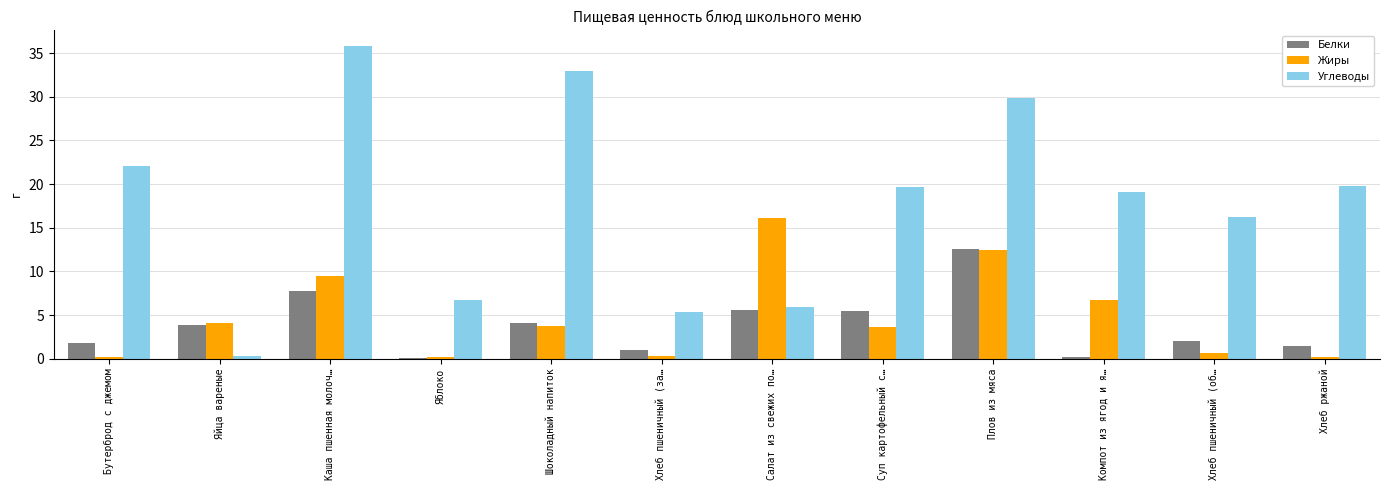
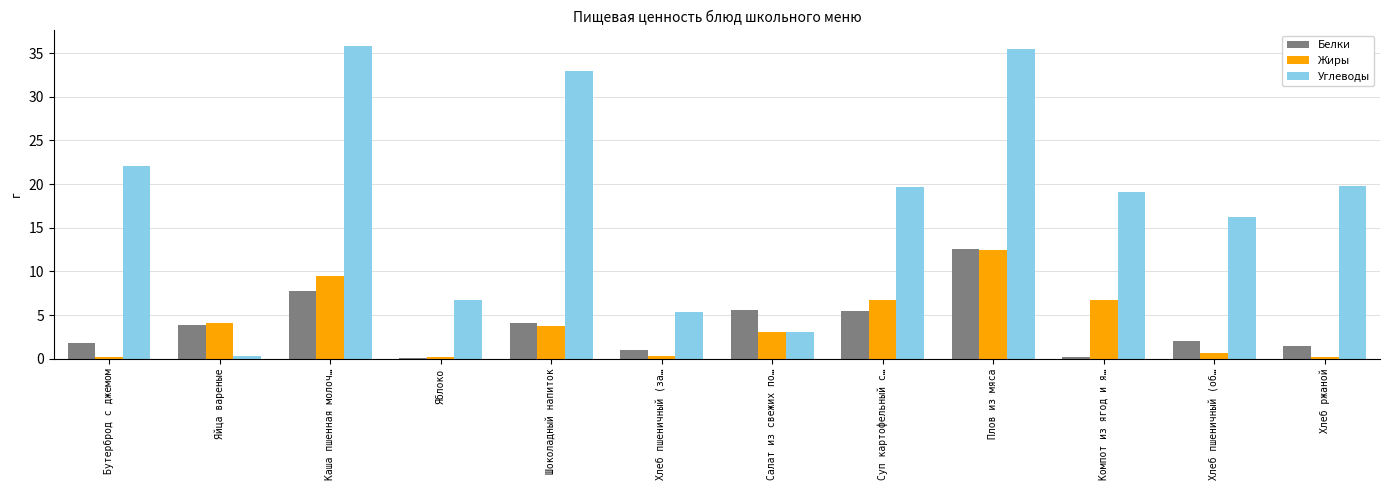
  {
    "Белки": {
      "Бутерброд с джемом": 2,
      "Яйца вареные": 4,
      "Каша пшенная молоч…": 8,
      "Шоколадный напиток": 4,
      "Хлеб пшеничный (за…": 1,
      "Салат из свежих по…": 6,
      "Суп картофельный с…": 6,
      "Плов из мяса": 13,
      "Хлеб пшеничный (об…": 2,
      "Хлеб ржаной": 1
    },
    "Жиры": {
      "Яйца вареные": 4,
      "Каша пшенная молоч…": 10,
      "Шоколадный напиток": 4,
      "Хлеб пшеничный (за…": 0,
-     "Салат из свежих по…": 16,
-     "Суп картофельный с…": 4,
+     "Салат из свежих по…": 3,
+     "Суп картофельный с…": 7,
      "Плов из мяса": 13,
      "Компот из ягод и я…": 7,
      "Хлеб пшеничный (об…": 1
    },
    "Углеводы": {
      "Бутерброд с джемом": 22,
      "Яйца вареные": 0,
      "Каша пшенная молоч…": 36,
      "Яблоко": 7,
      "Шоколадный напиток": 33,
      "Хлеб пшеничный (за…": 5,
-     "Салат из свежих по…": 6,
+     "Салат из свежих по…": 3,
      "Суп картофельный с…": 20,
-     "Плов из мяса": 30,
+     "Плов из мяса": 36,
      "Компот из ягод и я…": 19,
      "Хлеб пшеничный (об…": 16,
      "Хлеб ржаной": 20
    }
  }
